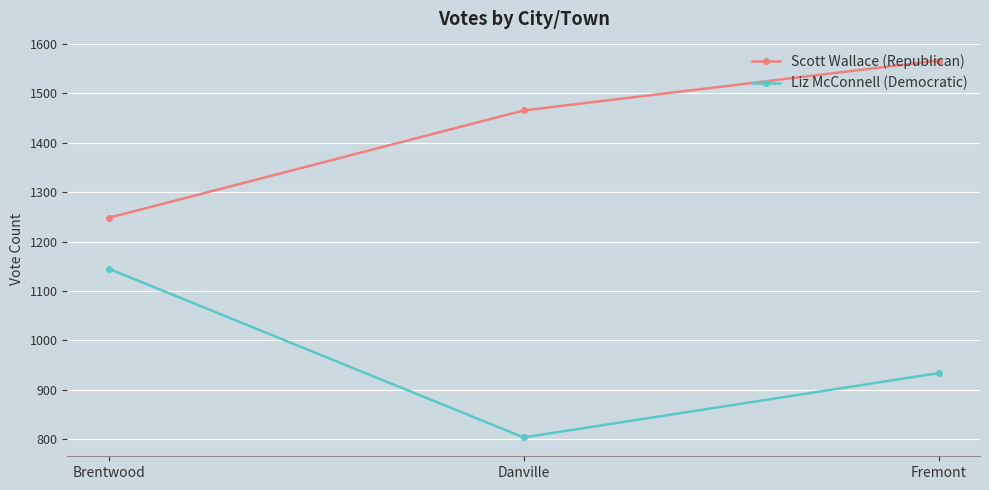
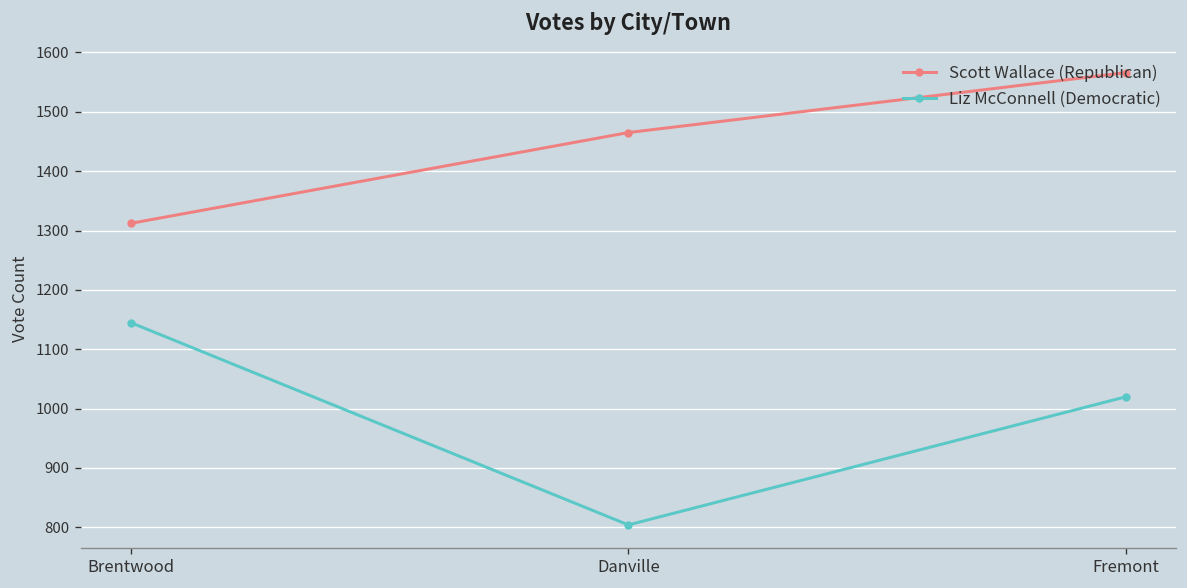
  {
    "Scott Wallace (Republican)": {
-     "Brentwood": 1250,
+     "Brentwood": 1310,
      "Danville": 1470,
      "Fremont": 1570
    },
    "Liz McConnell (Democratic)": {
      "Brentwood": 1150,
      "Danville": 800,
-     "Fremont": 930
+     "Fremont": 1020
    }
  }
